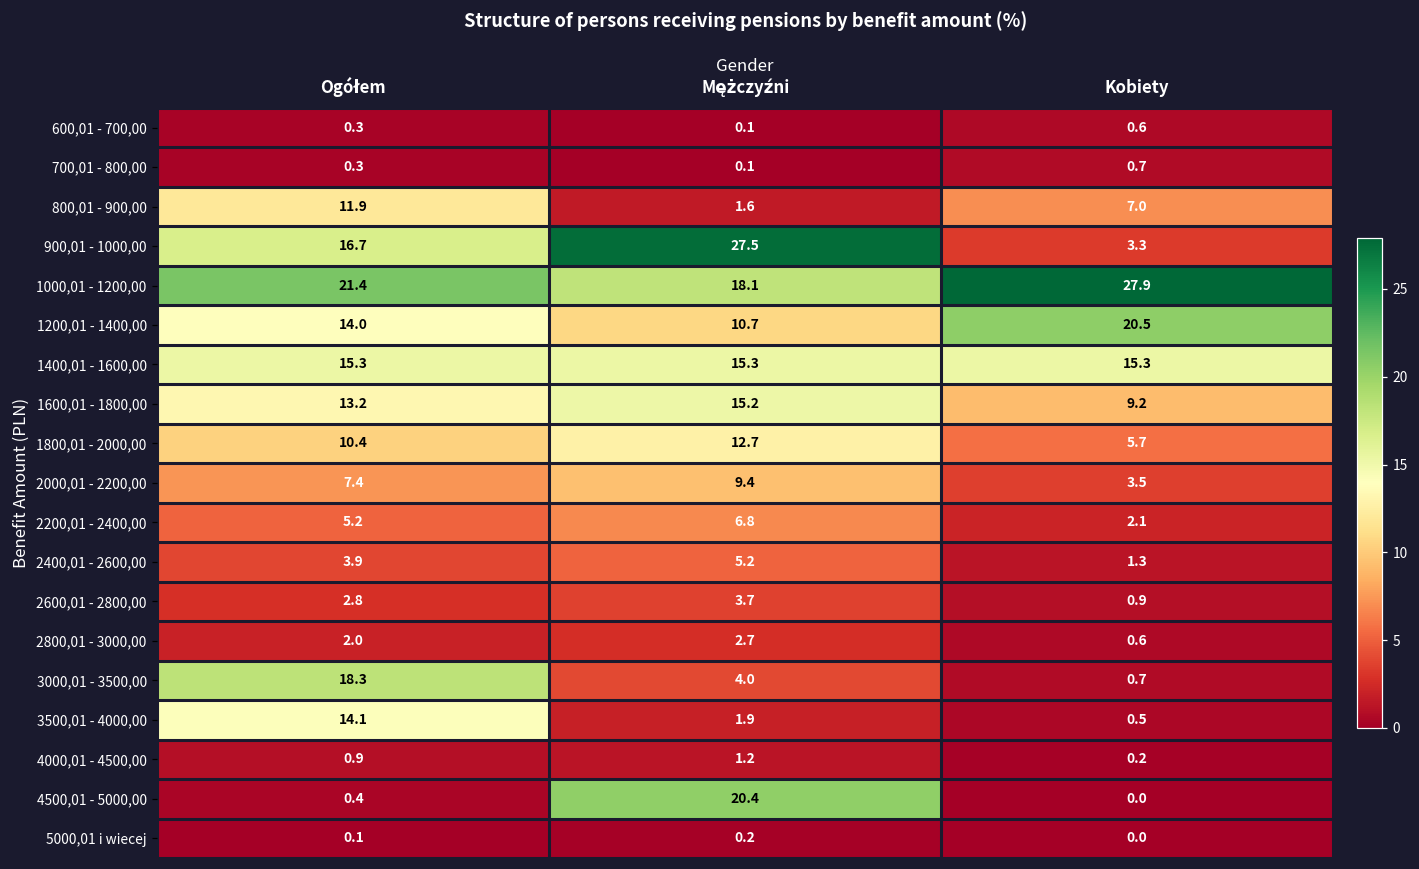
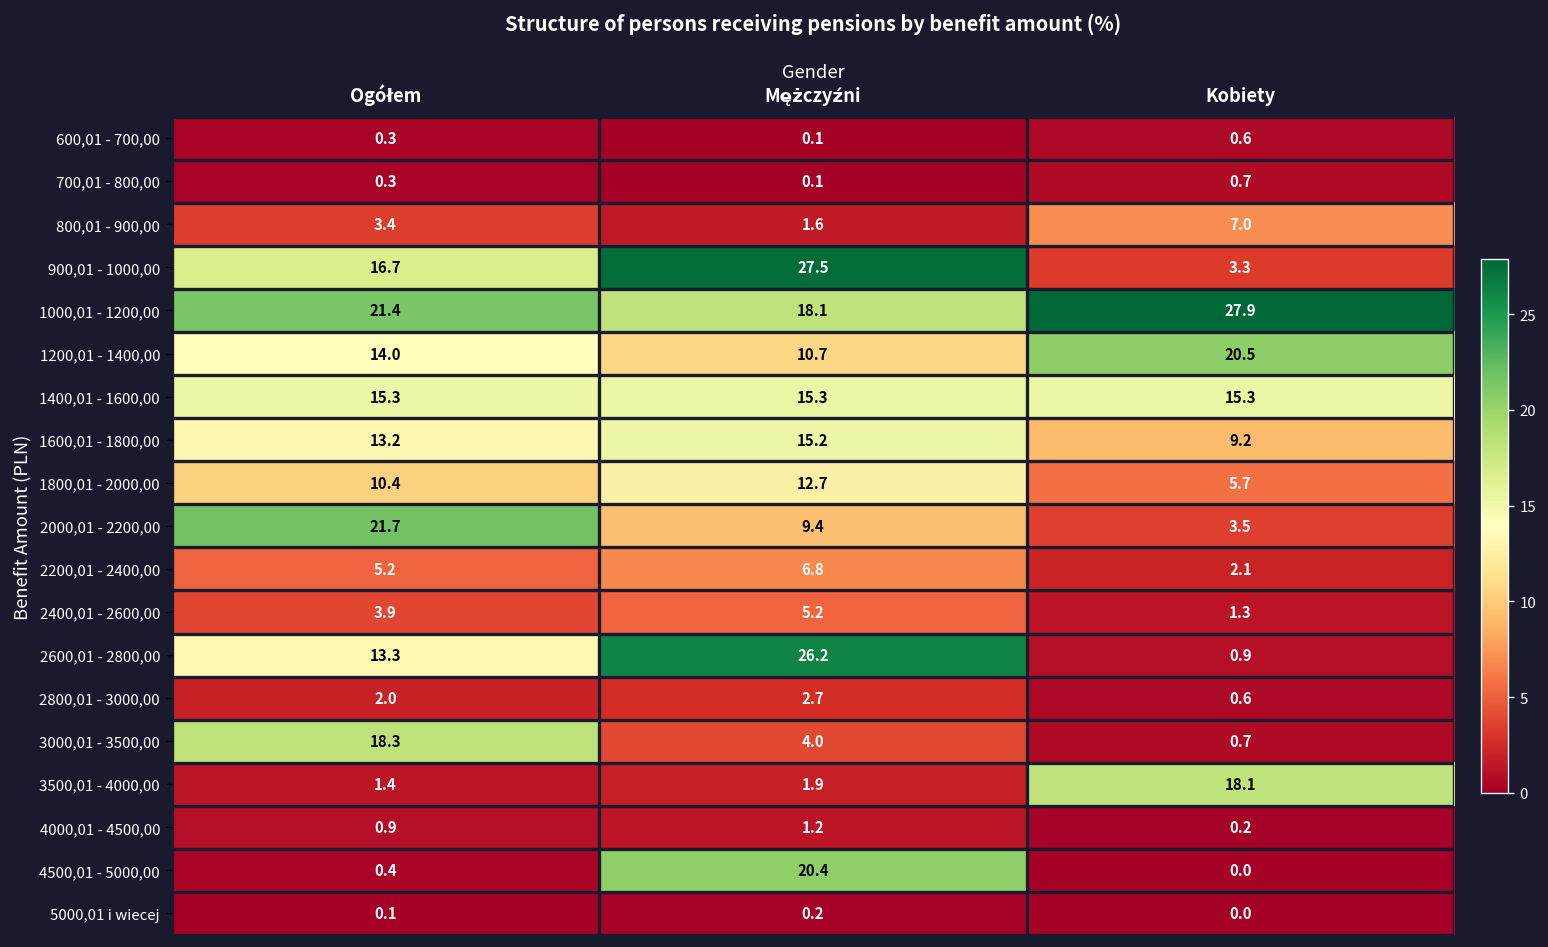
  {
    "600,01 - 700,00": {
      "Ogółem": 0.3,
      "Mężczyźni": 0.1,
      "Kobiety": 0.6
    },
    "700,01 - 800,00": {
      "Ogółem": 0.3,
      "Mężczyźni": 0.1,
      "Kobiety": 0.7
    },
    "800,01 - 900,00": {
-     "Ogółem": 11.9,
+     "Ogółem": 3.4,
      "Mężczyźni": 1.6,
      "Kobiety": 7.0
    },
    "900,01 - 1000,00": {
      "Ogółem": 16.7,
      "Mężczyźni": 27.5,
      "Kobiety": 3.3
    },
    "1000,01 - 1200,00": {
      "Ogółem": 21.4,
      "Mężczyźni": 18.1,
      "Kobiety": 27.9
    },
    "1200,01 - 1400,00": {
      "Ogółem": 14.0,
      "Mężczyźni": 10.7,
      "Kobiety": 20.5
    },
    "1400,01 - 1600,00": {
      "Ogółem": 15.3,
      "Mężczyźni": 15.3,
      "Kobiety": 15.3
    },
    "1600,01 - 1800,00": {
      "Ogółem": 13.2,
      "Mężczyźni": 15.2,
      "Kobiety": 9.2
    },
    "1800,01 - 2000,00": {
      "Ogółem": 10.4,
      "Mężczyźni": 12.7,
      "Kobiety": 5.7
    },
    "2000,01 - 2200,00": {
-     "Ogółem": 7.4,
+     "Ogółem": 21.7,
      "Mężczyźni": 9.4,
      "Kobiety": 3.5
    },
    "2200,01 - 2400,00": {
      "Ogółem": 5.2,
      "Mężczyźni": 6.8,
      "Kobiety": 2.1
    },
    "2400,01 - 2600,00": {
      "Ogółem": 3.9,
      "Mężczyźni": 5.2,
      "Kobiety": 1.3
    },
    "2600,01 - 2800,00": {
-     "Ogółem": 2.8,
-     "Mężczyźni": 3.7,
+     "Ogółem": 13.3,
+     "Mężczyźni": 26.2,
      "Kobiety": 0.9
    },
    "2800,01 - 3000,00": {
      "Ogółem": 2.0,
      "Mężczyźni": 2.7,
      "Kobiety": 0.6
    },
    "3000,01 - 3500,00": {
      "Ogółem": 18.3,
      "Mężczyźni": 4.0,
      "Kobiety": 0.7
    },
    "3500,01 - 4000,00": {
-     "Ogółem": 14.1,
+     "Ogółem": 1.4,
      "Mężczyźni": 1.9,
-     "Kobiety": 0.5
+     "Kobiety": 18.1
    },
    "4000,01 - 4500,00": {
      "Ogółem": 0.9,
      "Mężczyźni": 1.2,
      "Kobiety": 0.2
    },
    "4500,01 - 5000,00": {
      "Ogółem": 0.4,
      "Mężczyźni": 20.4,
      "Kobiety": 0.0
    },
    "5000,01 i wiecej": {
      "Ogółem": 0.1,
      "Mężczyźni": 0.2,
      "Kobiety": 0.0
    }
  }
